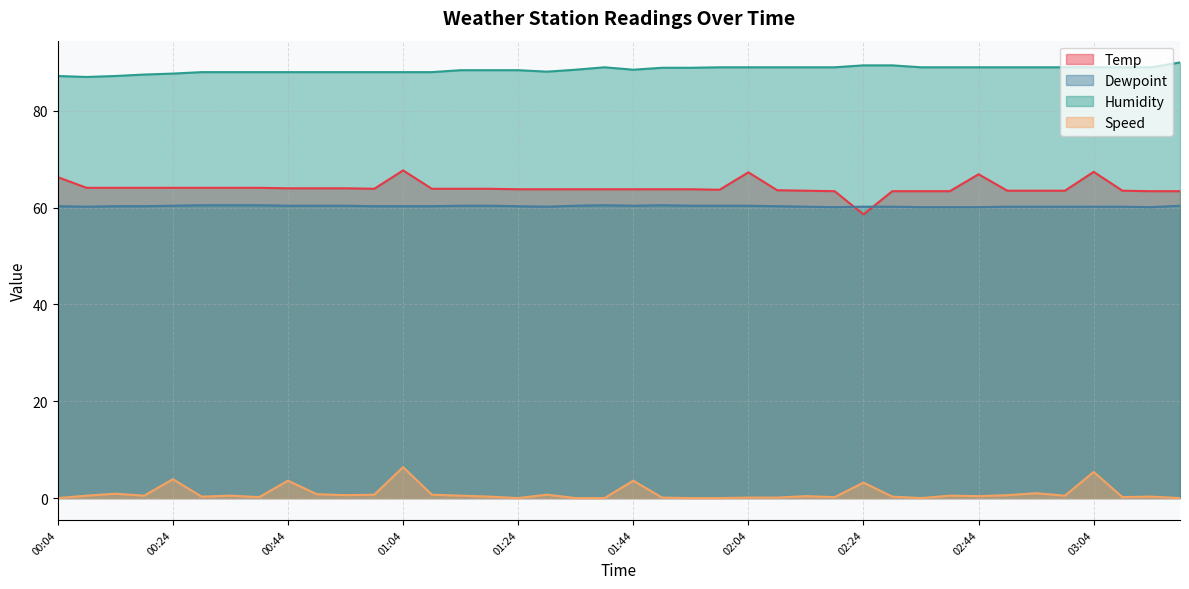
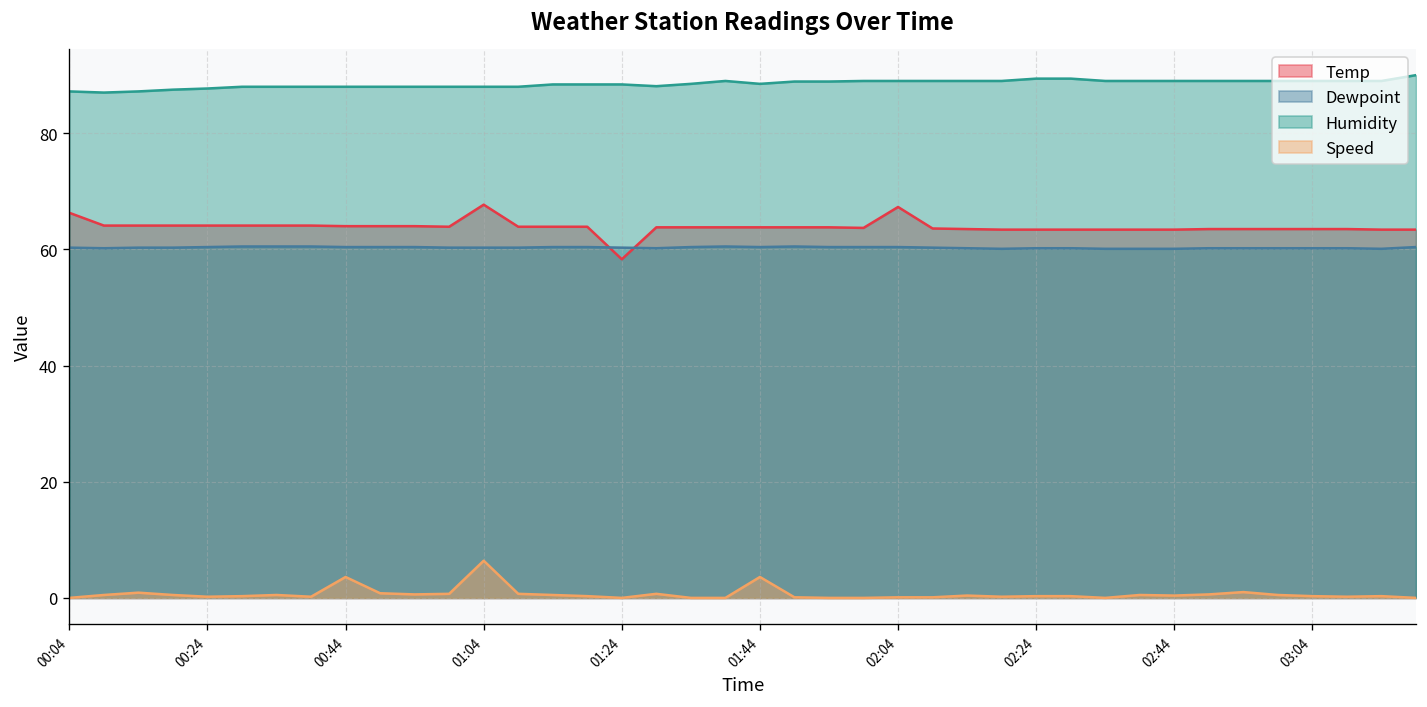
  {
    "Temp": {
      "00:04": 66,
      "00:24": 64,
      "00:44": 64,
      "01:04": 68,
-     "01:24": 64,
+     "01:24": 58,
      "01:44": 64,
      "02:04": 67,
-     "02:24": 59,
-     "02:44": 67,
-     "03:04": 67
+     "02:24": 63,
+     "02:44": 63,
+     "03:04": 64
    },
    "Speed": {
      "00:04": 0,
-     "00:24": 4,
+     "00:24": 0,
      "00:44": 4,
      "01:04": 6,
      "01:24": 0,
      "01:44": 4,
      "02:04": 0,
-     "02:24": 3,
+     "02:24": 0,
      "02:44": 0,
-     "03:04": 5
+     "03:04": 0
    }
  }
